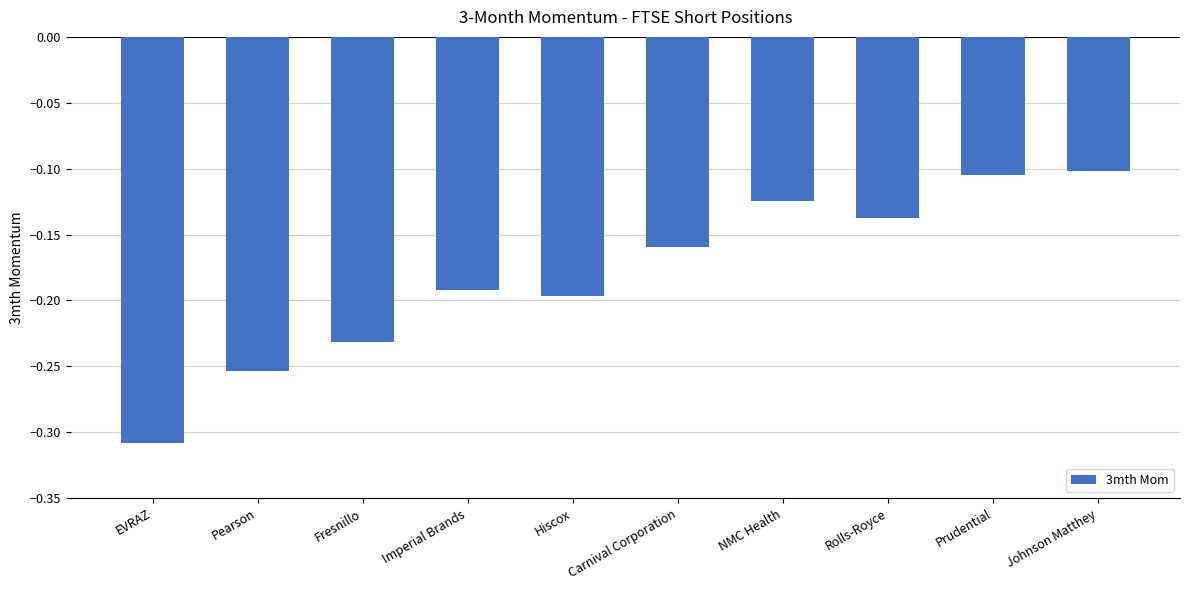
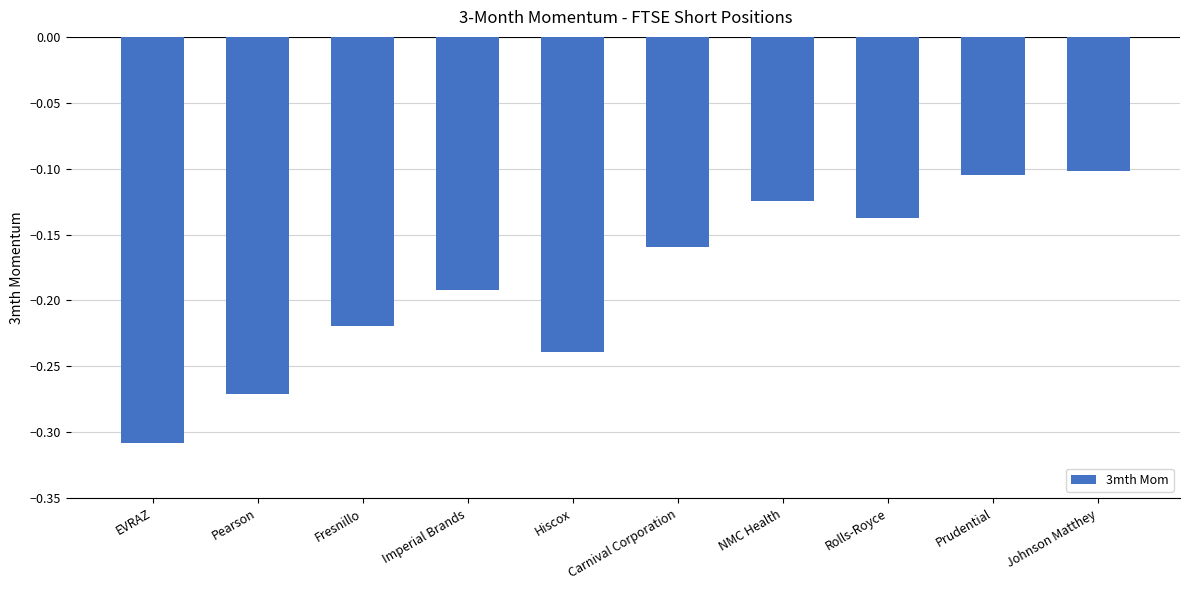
  {
    "EVRAZ": -0.308,
-   "Pearson": -0.253,
-   "Fresnillo": -0.232,
+   "Pearson": -0.271,
+   "Fresnillo": -0.220,
    "Imperial Brands": -0.192,
-   "Hiscox": -0.197,
+   "Hiscox": -0.239,
    "Carnival Corporation": -0.159,
    "NMC Health": -0.125,
    "Rolls-Royce": -0.137,
    "Prudential": -0.105,
    "Johnson Matthey": -0.102
  }
